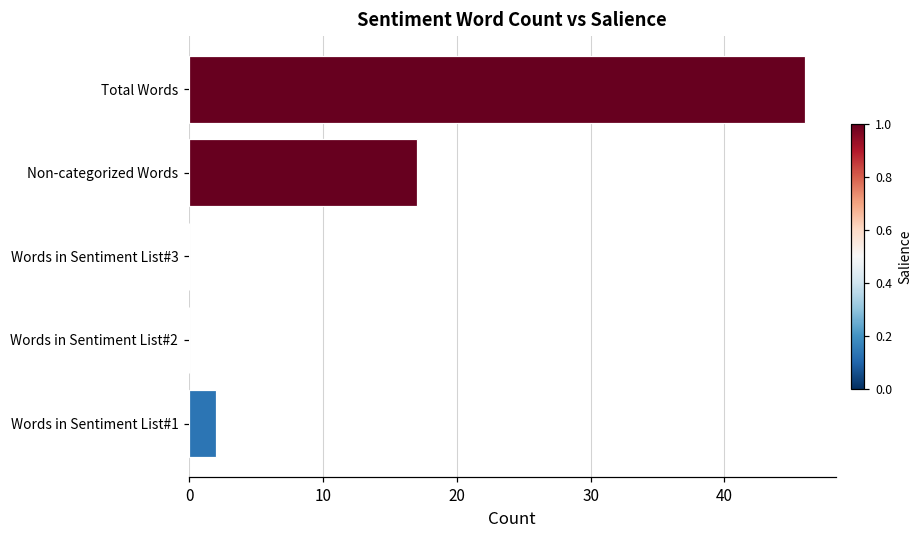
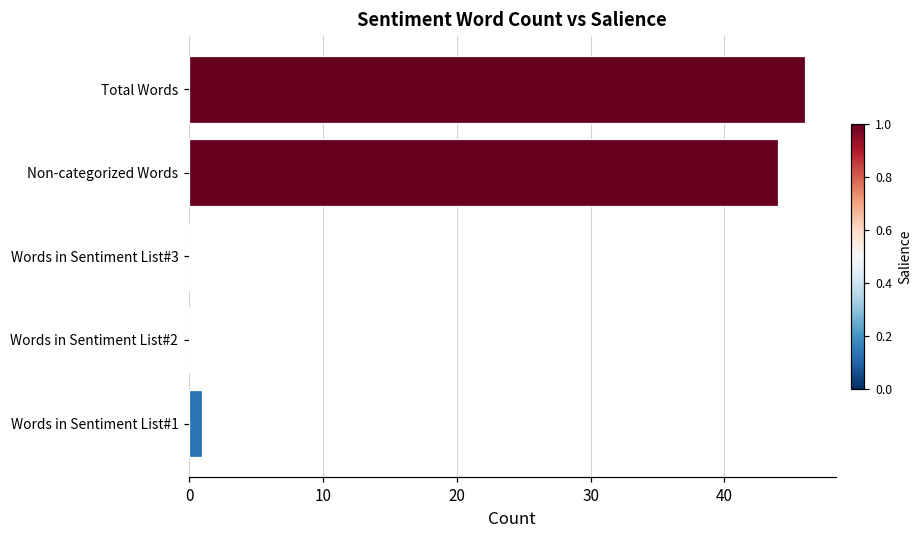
  {
    "Total Words": 46,
-   "Non-categorized Words": 17,
+   "Non-categorized Words": 44,
    "Words in Sentiment List#3": 0,
    "Words in Sentiment List#2": 0,
-   "Words in Sentiment List#1": 2
+   "Words in Sentiment List#1": 1
  }
